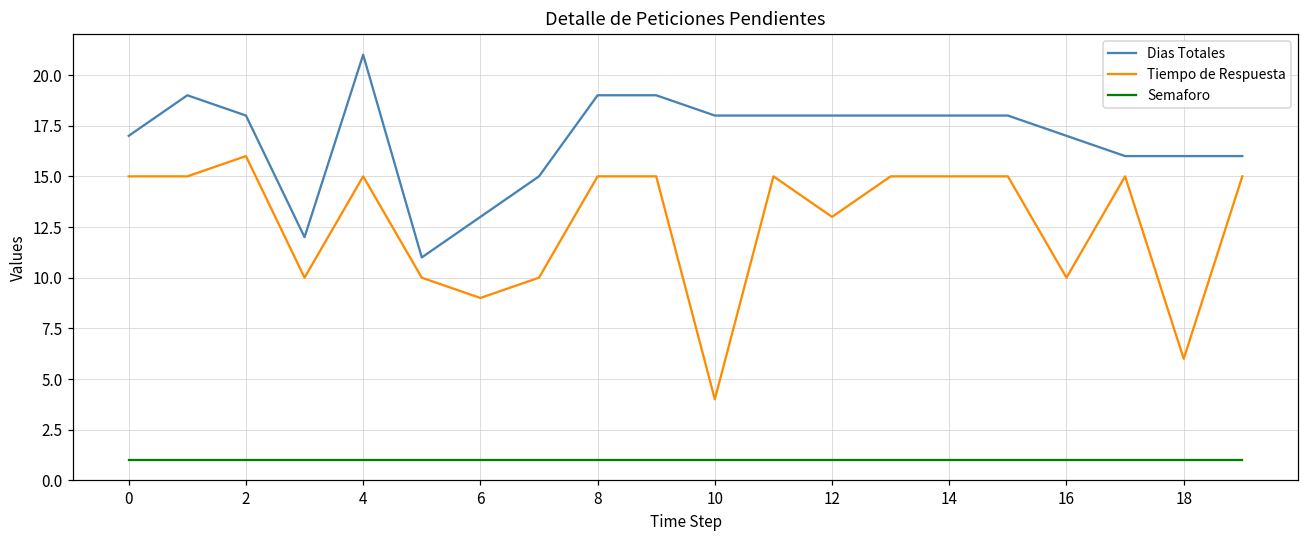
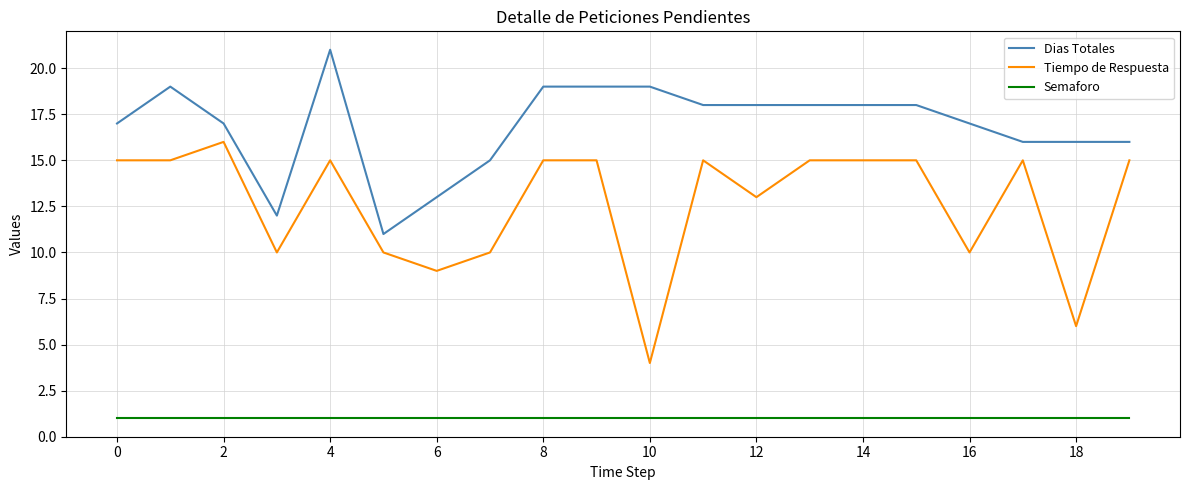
  {
    "Dias Totales": {
      "0": 17,
-     "2": 18,
+     "2": 17,
      "4": 21,
      "6": 13,
      "8": 19,
-     "10": 18,
+     "10": 19,
      "12": 18,
      "14": 18,
      "16": 17,
      "18": 16
    },
    "Tiempo de Respuesta": {
      "0": 15,
      "2": 16,
      "4": 15,
      "6": 9,
      "8": 15,
      "10": 4,
      "12": 13,
      "14": 15,
      "16": 10,
      "18": 6
    },
    "Semaforo": {
      "0": 1,
      "2": 1,
      "4": 1,
      "6": 1,
      "8": 1,
      "10": 1,
      "12": 1,
      "14": 1,
      "16": 1,
      "18": 1
    }
  }
